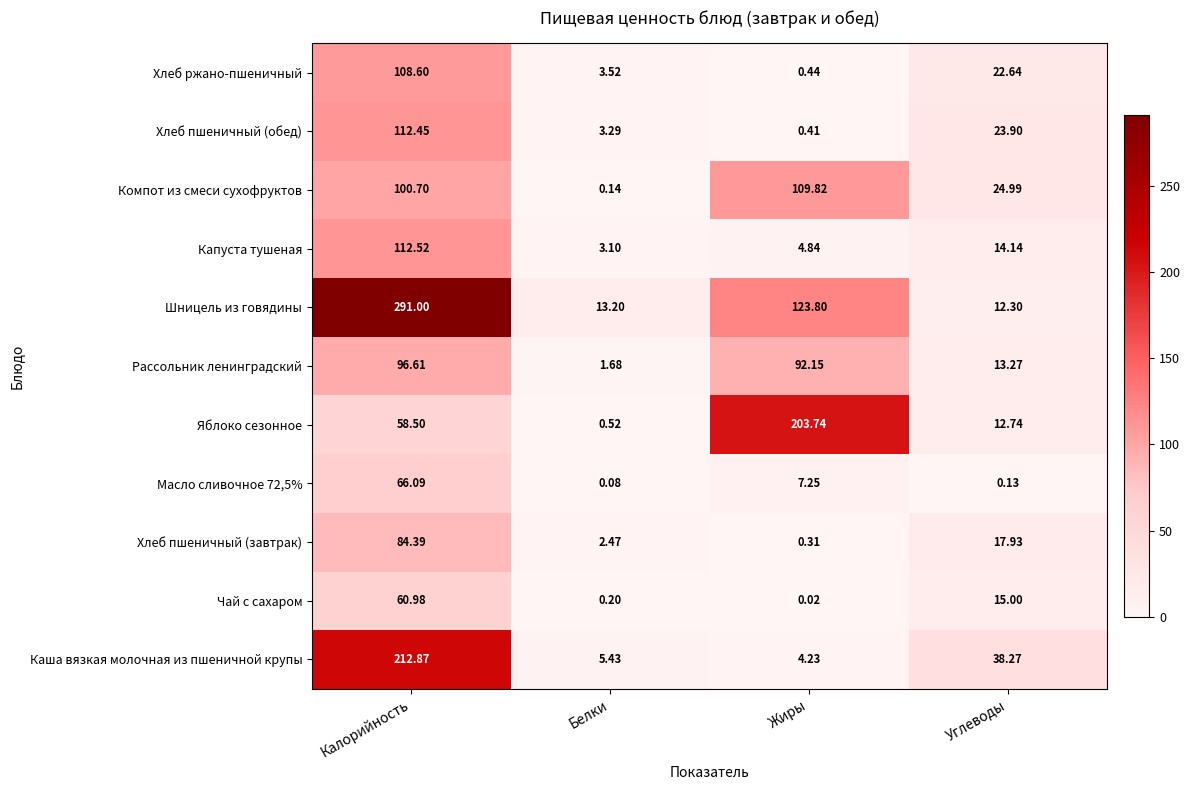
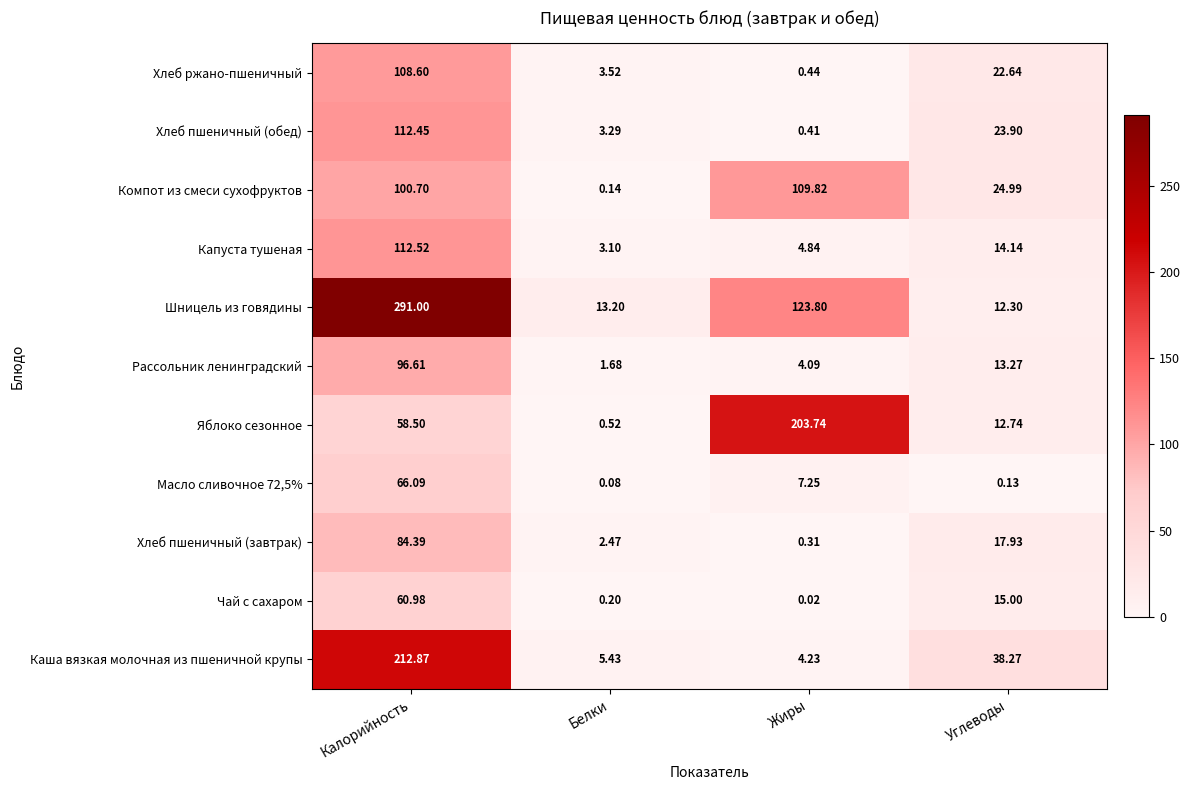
  {
    "Хлеб ржано-пшеничный": {
      "Калорийность": 108.60,
      "Белки": 3.52,
      "Жиры": 0.44,
      "Углеводы": 22.64
    },
    "Хлеб пшеничный (обед)": {
      "Калорийность": 112.45,
      "Белки": 3.29,
      "Жиры": 0.41,
      "Углеводы": 23.90
    },
    "Компот из смеси сухофруктов": {
      "Калорийность": 100.70,
      "Белки": 0.14,
      "Жиры": 109.82,
      "Углеводы": 24.99
    },
    "Капуста тушеная": {
      "Калорийность": 112.52,
      "Белки": 3.10,
      "Жиры": 4.84,
      "Углеводы": 14.14
    },
    "Шницель из говядины": {
      "Калорийность": 291.00,
      "Белки": 13.20,
      "Жиры": 123.80,
      "Углеводы": 12.30
    },
    "Рассольник ленинградский": {
      "Калорийность": 96.61,
      "Белки": 1.68,
-     "Жиры": 92.15,
+     "Жиры": 4.09,
      "Углеводы": 13.27
    },
    "Яблоко сезонное": {
      "Калорийность": 58.50,
      "Белки": 0.52,
      "Жиры": 203.74,
      "Углеводы": 12.74
    },
    "Масло сливочное 72,5%": {
      "Калорийность": 66.09,
      "Белки": 0.08,
      "Жиры": 7.25,
      "Углеводы": 0.13
    },
    "Хлеб пшеничный (завтрак)": {
      "Калорийность": 84.39,
      "Белки": 2.47,
      "Жиры": 0.31,
      "Углеводы": 17.93
    },
    "Чай с сахаром": {
      "Калорийность": 60.98,
      "Белки": 0.20,
      "Жиры": 0.02,
      "Углеводы": 15.00
    },
    "Каша вязкая молочная из пшеничной крупы": {
      "Калорийность": 212.87,
      "Белки": 5.43,
      "Жиры": 4.23,
      "Углеводы": 38.27
    }
  }
